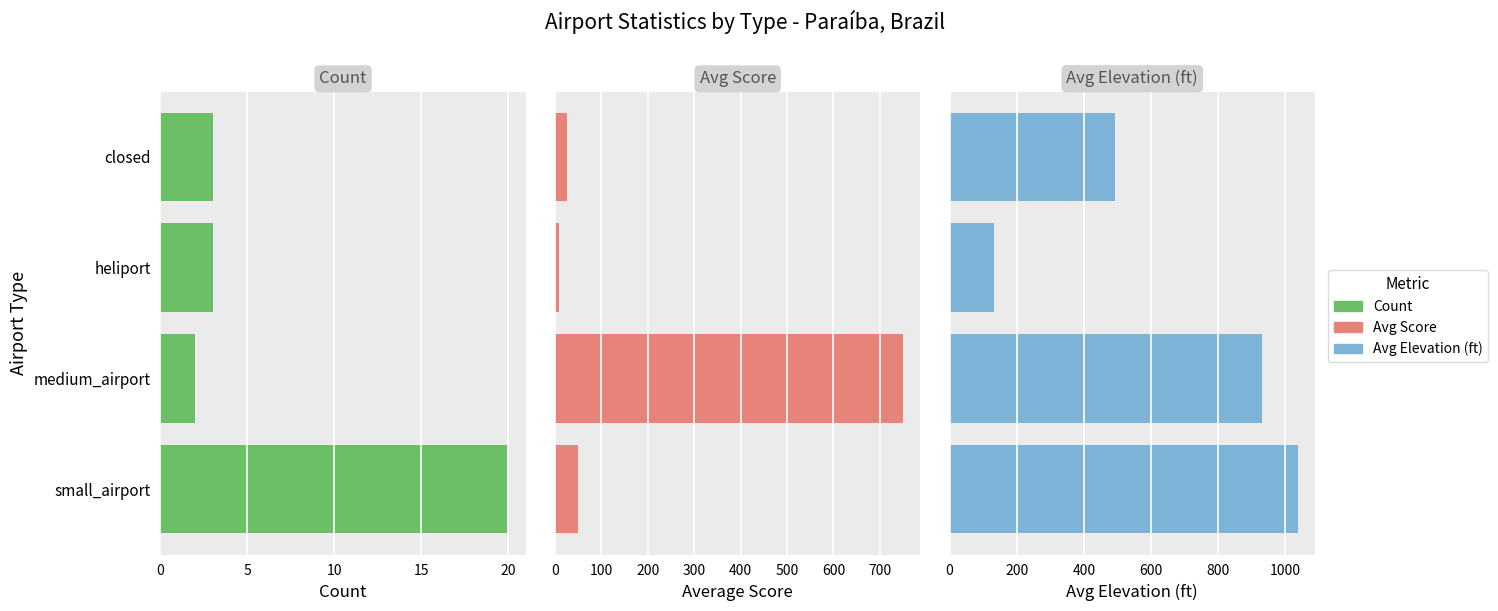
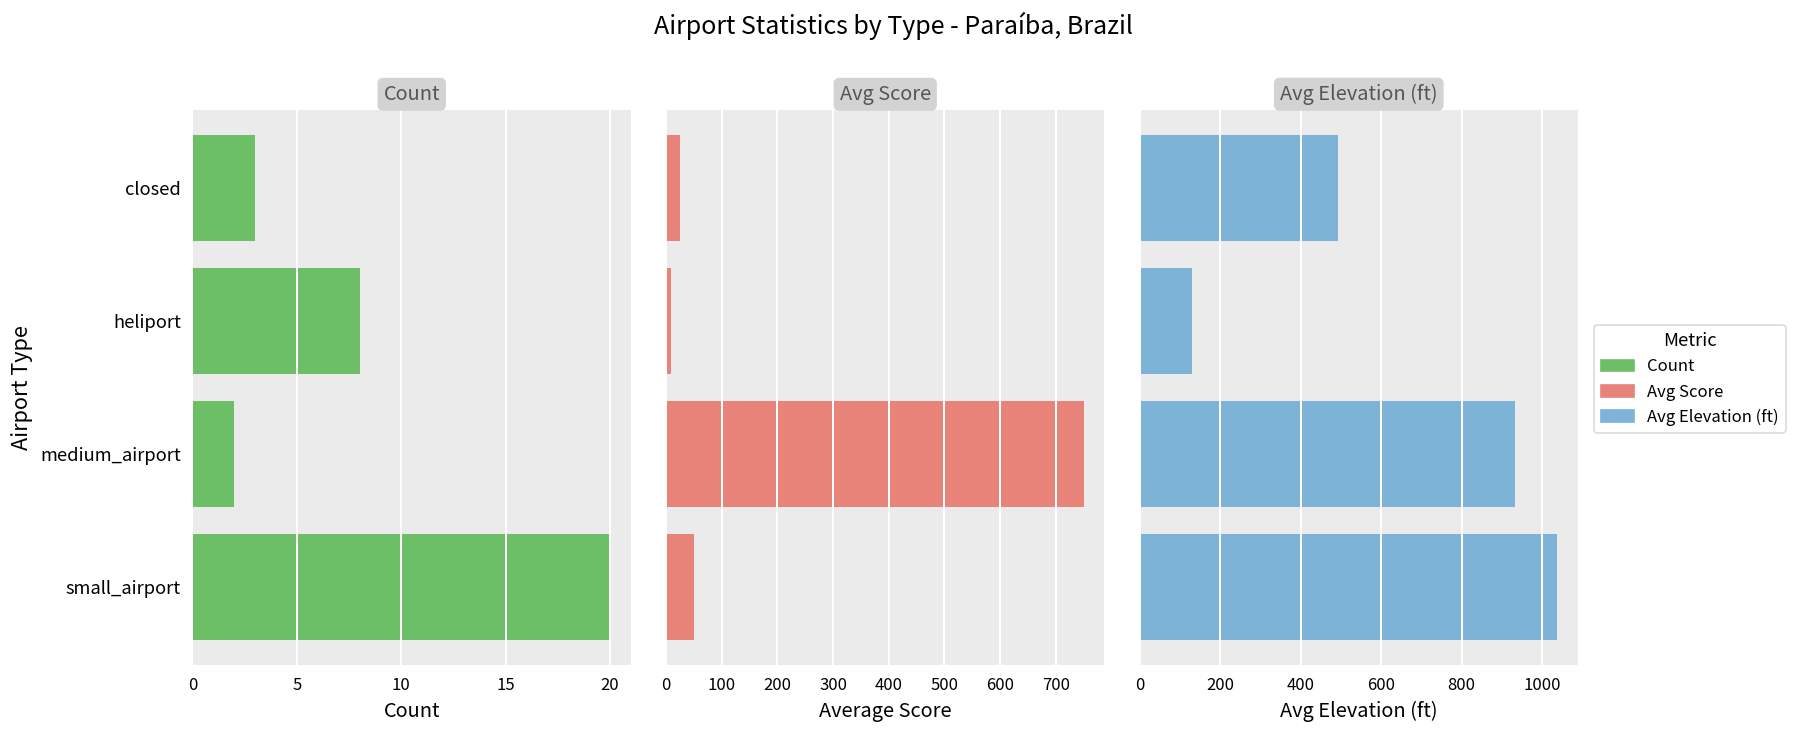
  {
    "Count": {
      "closed": 3,
-     "heliport": 3,
+     "heliport": 8,
      "medium_airport": 2,
      "small_airport": 20
    }
  }
